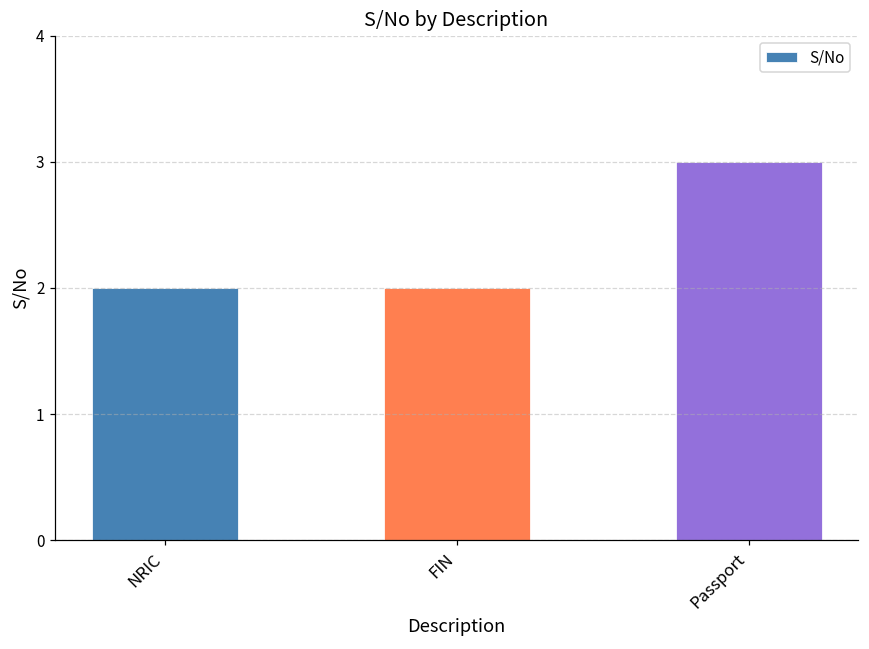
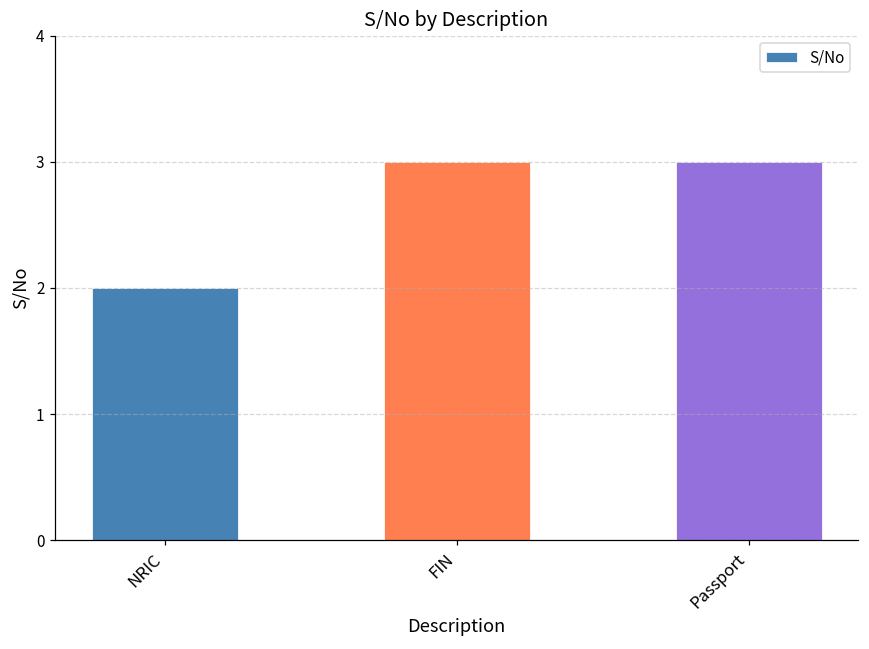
  {
    "NRIC": 2,
-   "FIN": 2,
+   "FIN": 3,
    "Passport": 3
  }
